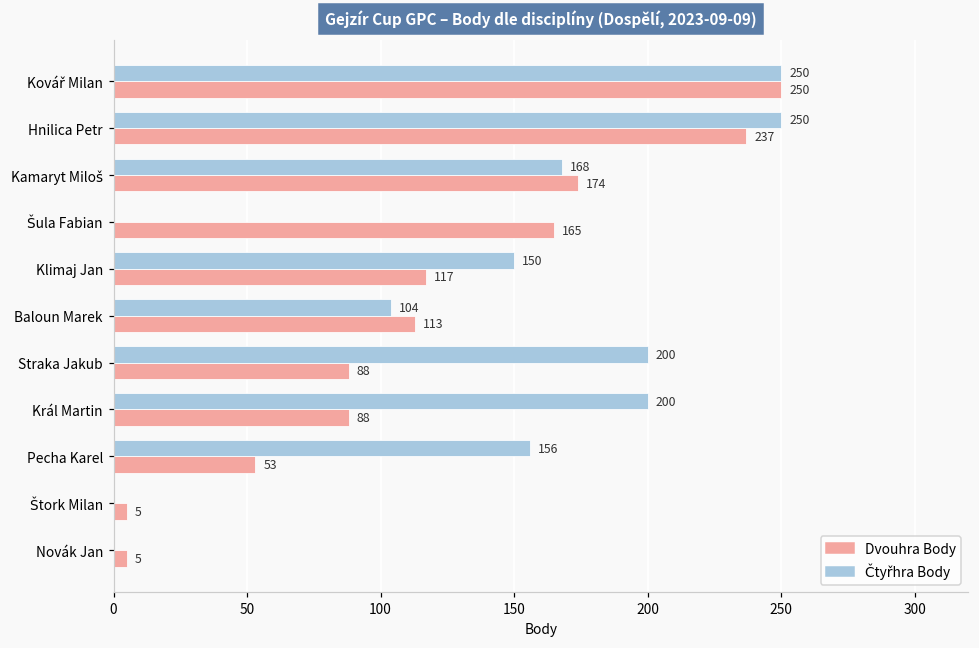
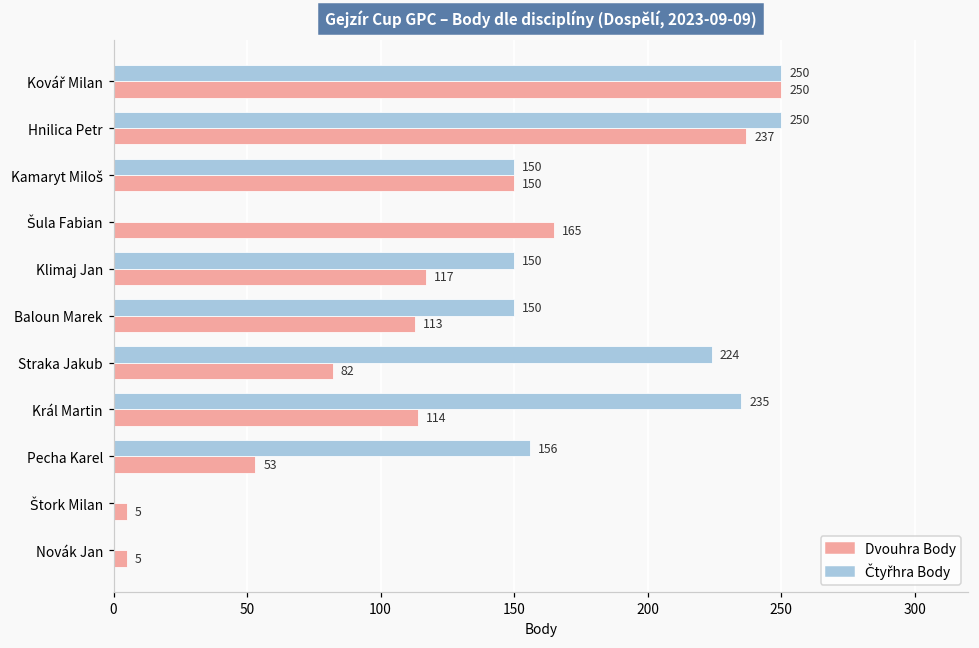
  {
    "Dvouhra Body": {
      "Kovář Milan": 250,
      "Hnilica Petr": 237,
-     "Kamaryt Miloš": 174,
+     "Kamaryt Miloš": 150,
      "Šula Fabian": 165,
      "Klimaj Jan": 117,
      "Baloun Marek": 113,
-     "Straka Jakub": 88,
-     "Král Martin": 88,
+     "Straka Jakub": 82,
+     "Král Martin": 114,
      "Pecha Karel": 53,
      "Štork Milan": 5,
      "Novák Jan": 5
    },
    "Čtyřhra Body": {
      "Kovář Milan": 250,
      "Hnilica Petr": 250,
-     "Kamaryt Miloš": 168,
+     "Kamaryt Miloš": 150,
      "Klimaj Jan": 150,
-     "Baloun Marek": 104,
-     "Straka Jakub": 200,
-     "Král Martin": 200,
+     "Baloun Marek": 150,
+     "Straka Jakub": 224,
+     "Král Martin": 235,
      "Pecha Karel": 156
    }
  }
